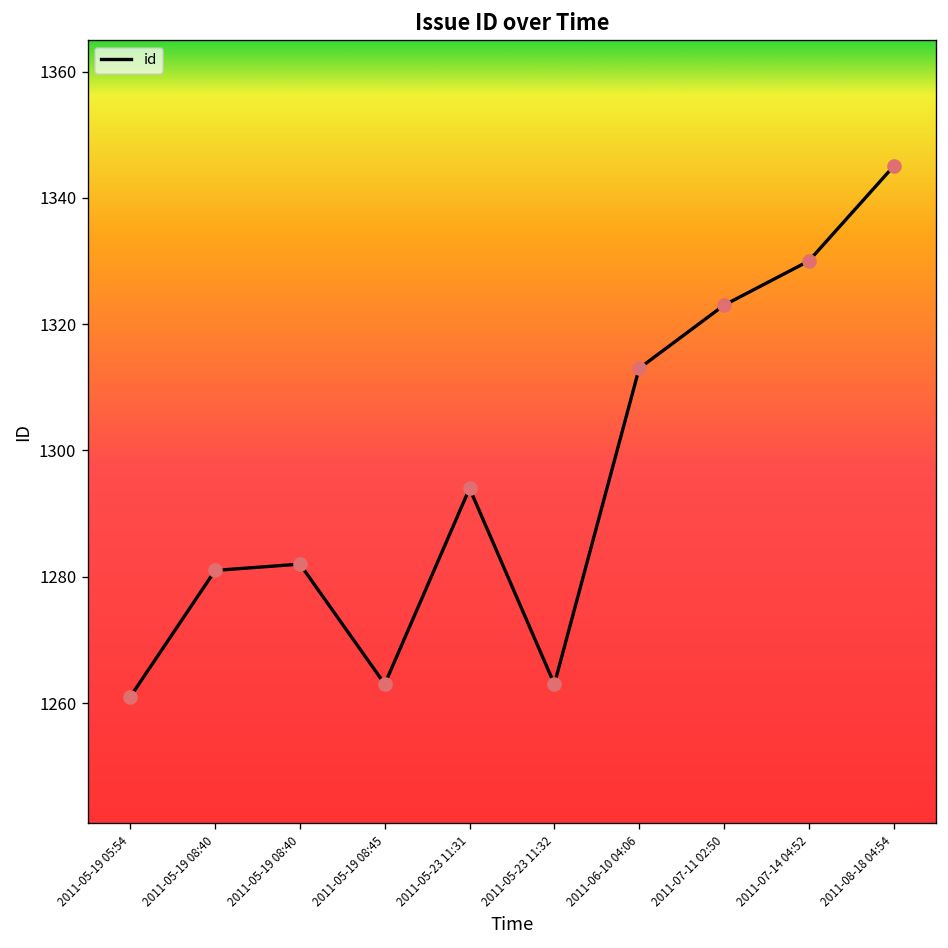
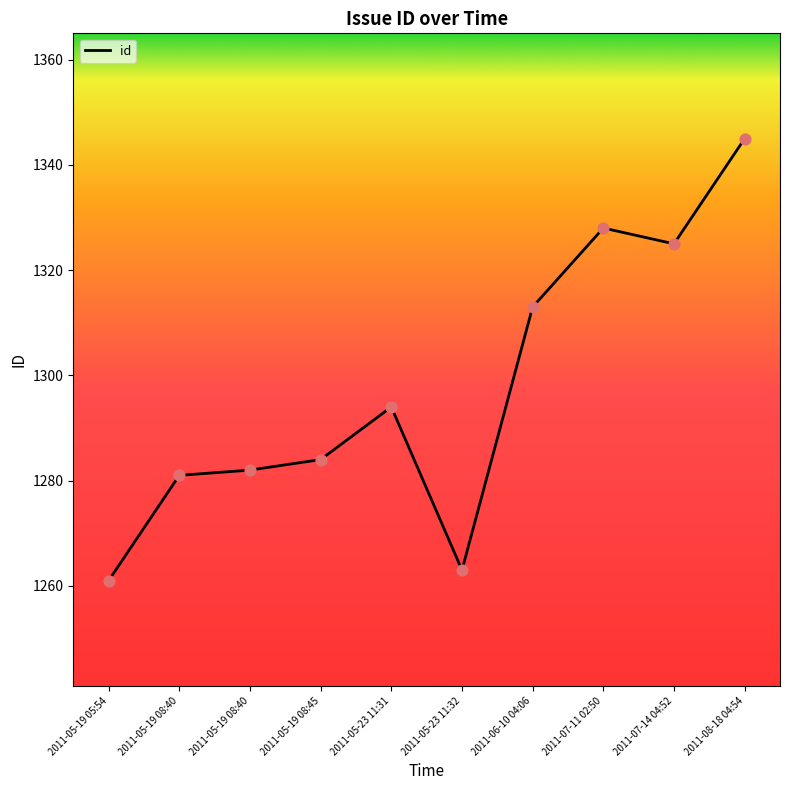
  {
    "2011-05-19 05:54": 1261,
-   "2011-05-19 08:45": 1263,
+   "2011-05-19 08:45": 1284,
    "2011-05-23 11:31": 1294,
    "2011-05-23 11:32": 1263,
    "2011-06-10 04:06": 1313,
-   "2011-07-11 02:50": 1323,
-   "2011-07-14 04:52": 1330,
+   "2011-07-11 02:50": 1328,
+   "2011-07-14 04:52": 1325,
    "2011-08-18 04:54": 1345
  }
